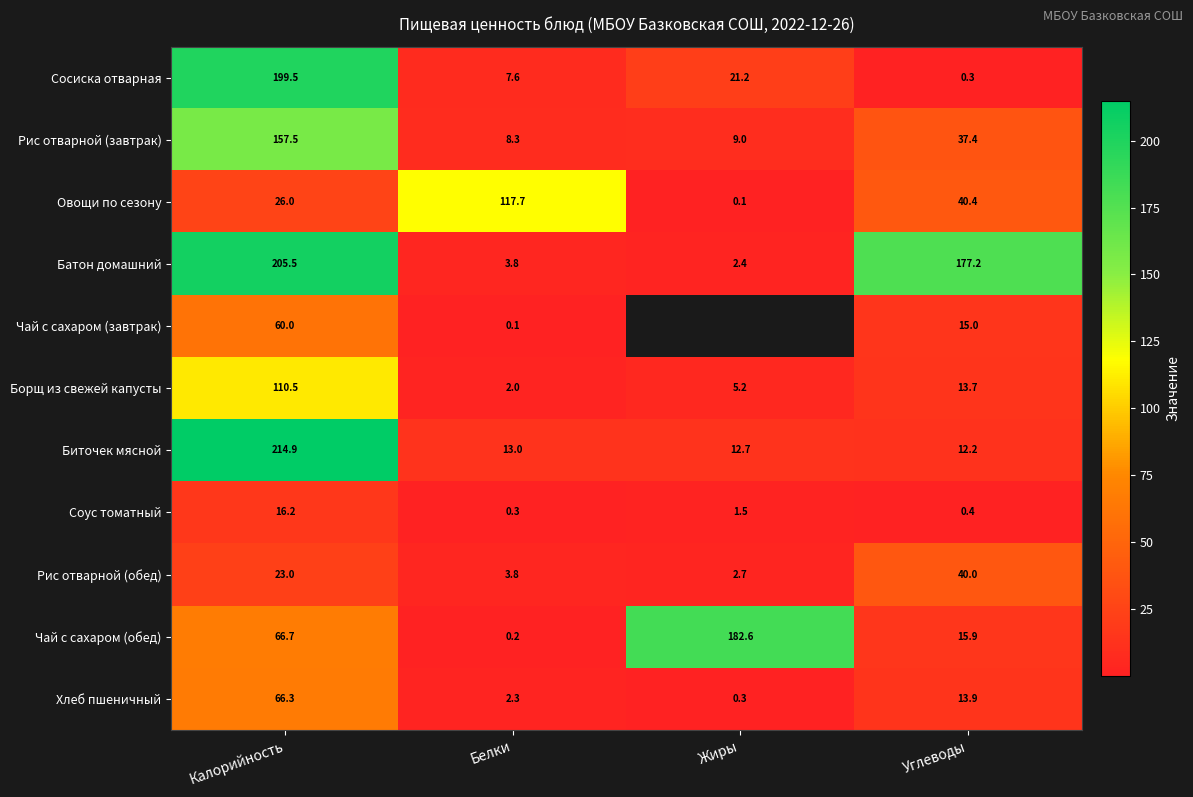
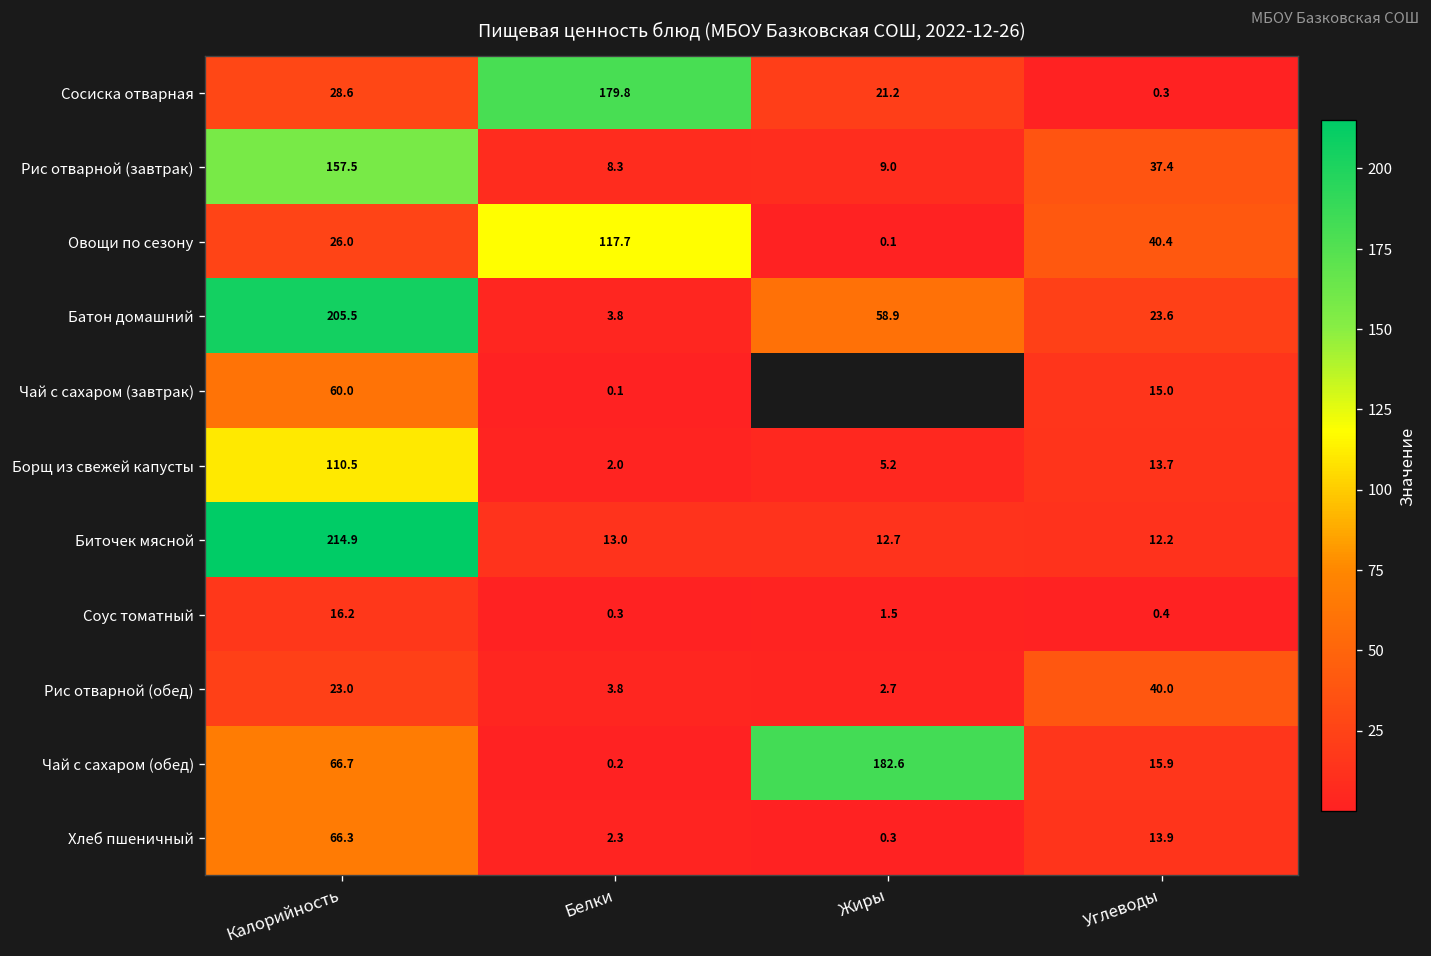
  {
    "Сосиска отварная": {
-     "Калорийность": 199.5,
-     "Белки": 7.6,
+     "Калорийность": 28.6,
+     "Белки": 179.8,
      "Жиры": 21.2,
      "Углеводы": 0.3
    },
    "Рис отварной (завтрак)": {
      "Калорийность": 157.5,
      "Белки": 8.3,
      "Жиры": 9.0,
      "Углеводы": 37.4
    },
    "Овощи по сезону": {
      "Калорийность": 26.0,
      "Белки": 117.7,
      "Жиры": 0.1,
      "Углеводы": 40.4
    },
    "Батон домашний": {
      "Калорийность": 205.5,
      "Белки": 3.8,
-     "Жиры": 2.4,
-     "Углеводы": 177.2
+     "Жиры": 58.9,
+     "Углеводы": 23.6
    },
    "Чай с сахаром (завтрак)": {
      "Калорийность": 60.0,
      "Белки": 0.1,
      "Углеводы": 15.0
    },
    "Борщ из свежей капусты": {
      "Калорийность": 110.5,
      "Белки": 2.0,
      "Жиры": 5.2,
      "Углеводы": 13.7
    },
    "Биточек мясной": {
      "Калорийность": 214.9,
      "Белки": 13.0,
      "Жиры": 12.7,
      "Углеводы": 12.2
    },
    "Соус томатный": {
      "Калорийность": 16.2,
      "Белки": 0.3,
      "Жиры": 1.5,
      "Углеводы": 0.4
    },
    "Рис отварной (обед)": {
      "Калорийность": 23.0,
      "Белки": 3.8,
      "Жиры": 2.7,
      "Углеводы": 40.0
    },
    "Чай с сахаром (обед)": {
      "Калорийность": 66.7,
      "Белки": 0.2,
      "Жиры": 182.6,
      "Углеводы": 15.9
    },
    "Хлеб пшеничный": {
      "Калорийность": 66.3,
      "Белки": 2.3,
      "Жиры": 0.3,
      "Углеводы": 13.9
    }
  }
